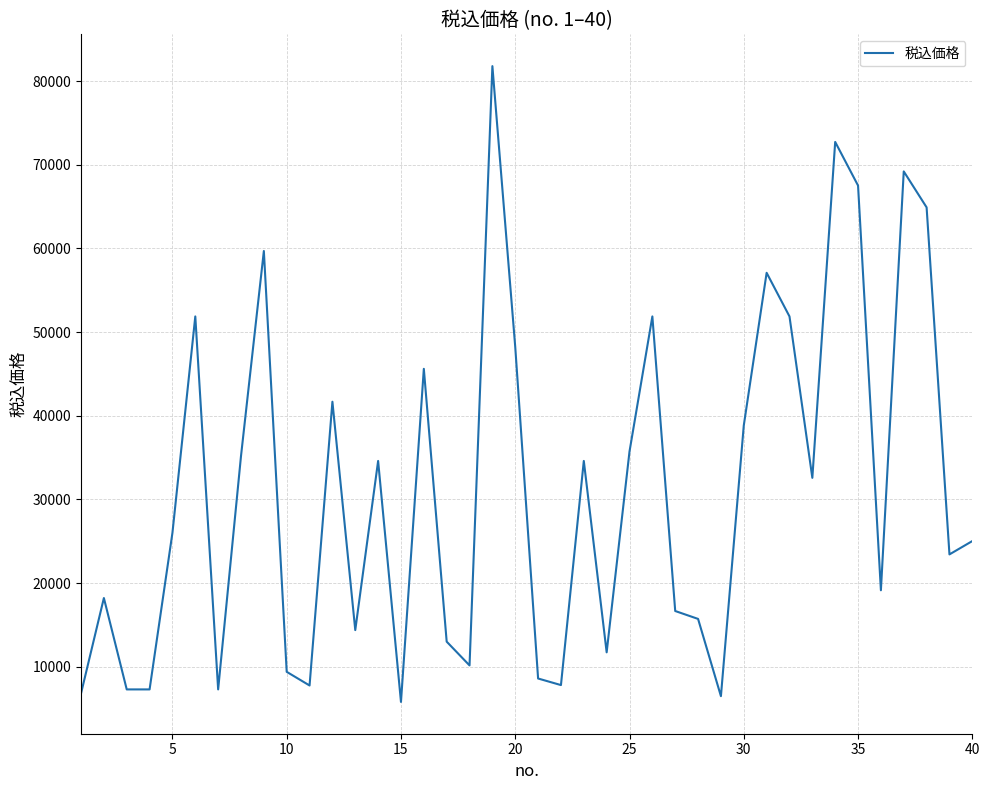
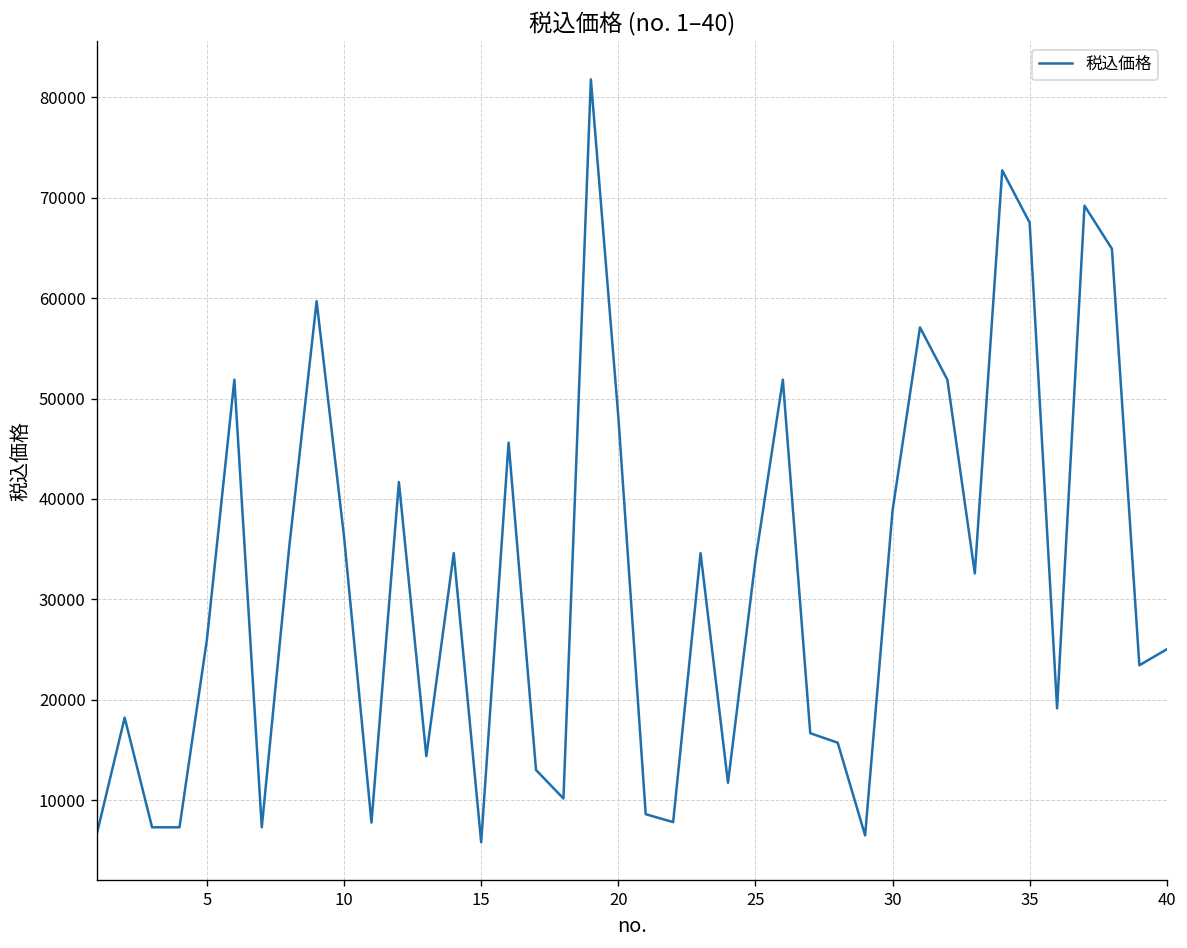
  {
    "5": 26000,
-   "10": 9000,
+   "10": 36000,
    "15": 6000,
    "20": 48000,
-   "25": 36000,
+   "25": 34000,
    "30": 39000,
    "35": 68000,
    "40": 25000
  }
